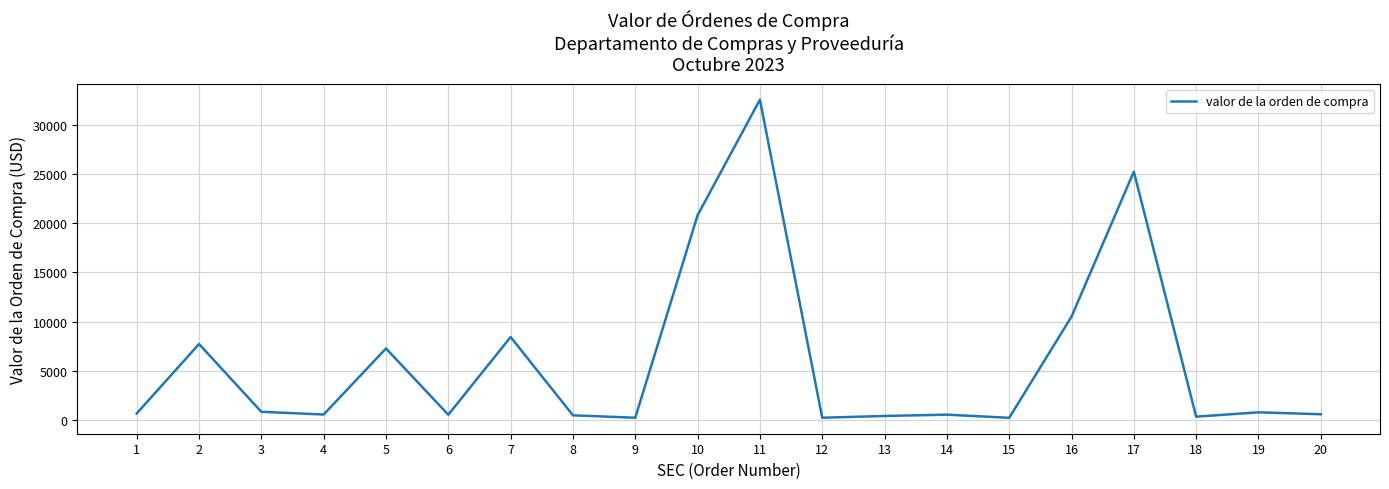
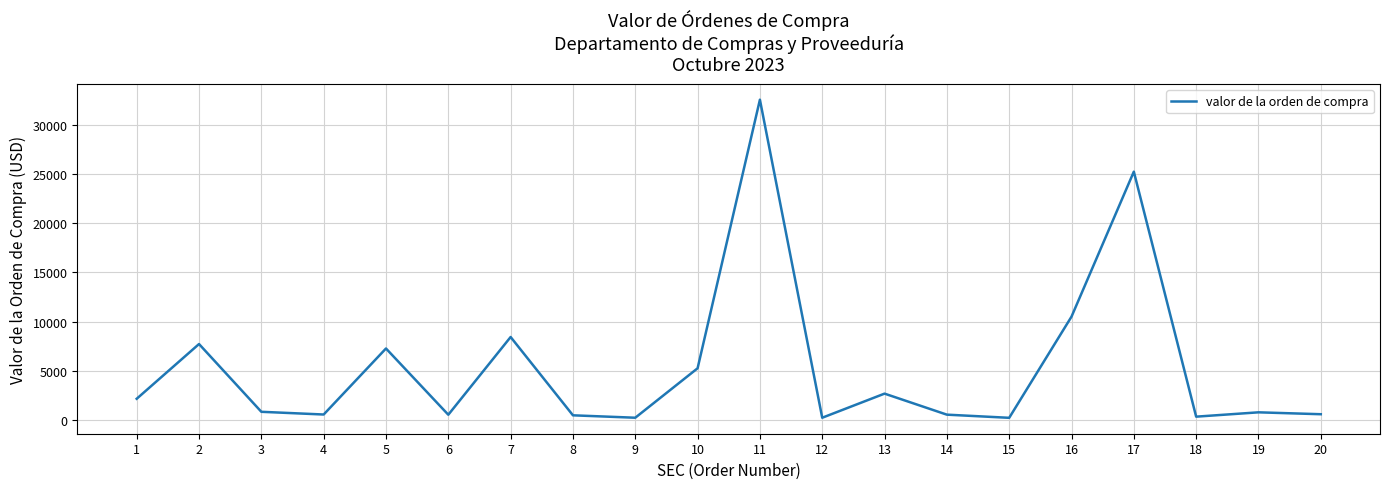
  {
-   "1": 1000,
+   "1": 2000,
    "2": 8000,
    "3": 1000,
    "4": 1000,
    "5": 7000,
    "6": 1000,
    "7": 8000,
    "8": 0,
    "9": 0,
-   "10": 21000,
+   "10": 5000,
    "11": 33000,
    "12": 0,
-   "13": 0,
+   "13": 3000,
    "14": 1000,
    "15": 0,
    "16": 11000,
    "17": 25000,
    "18": 0,
    "19": 1000,
    "20": 1000
  }
